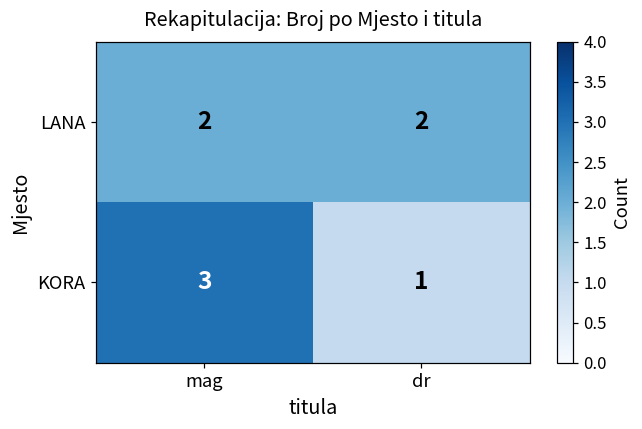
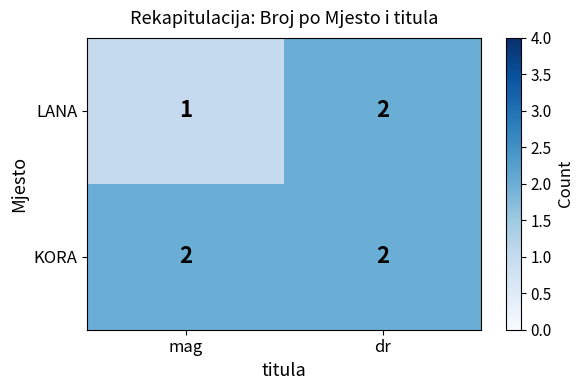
  {
    "LANA": {
-     "mag": 2,
+     "mag": 1,
      "dr": 2
    },
    "KORA": {
-     "mag": 3,
-     "dr": 1
+     "mag": 2,
+     "dr": 2
    }
  }
